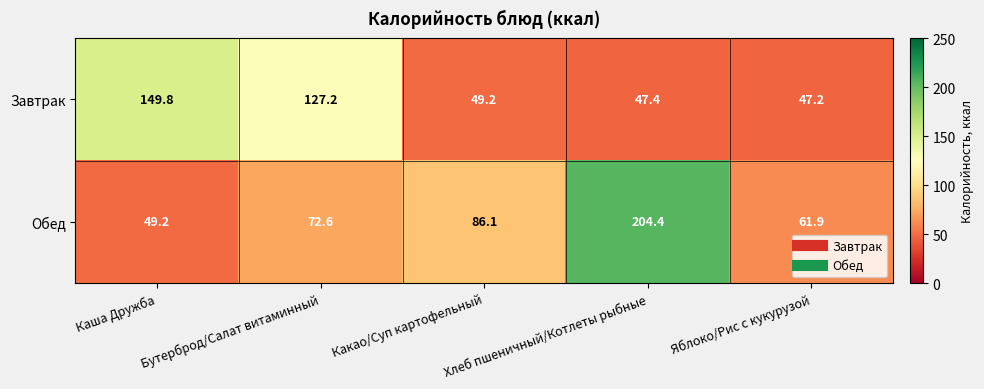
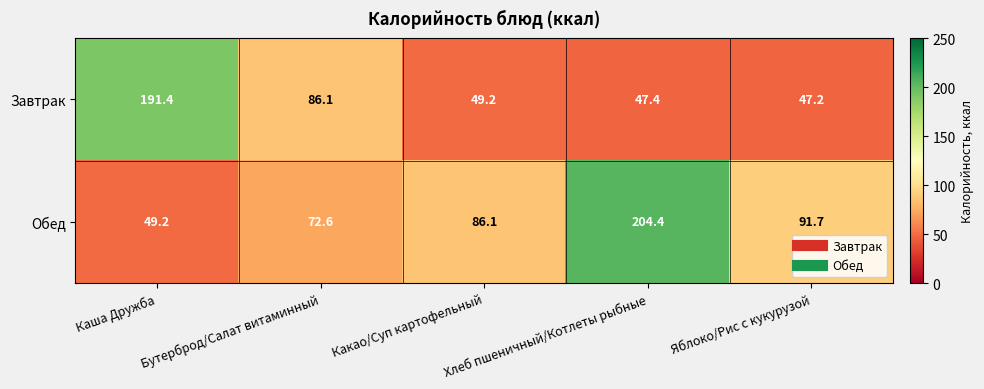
  {
    "Завтрак": {
-     "Каша Дружба": 149.8,
-     "Бутерброд/Салат витаминный": 127.2,
+     "Каша Дружба": 191.4,
+     "Бутерброд/Салат витаминный": 86.1,
      "Какао/Суп картофельный": 49.2,
      "Хлеб пшеничный/Котлеты рыбные": 47.4,
      "Яблоко/Рис с кукурузой": 47.2
    },
    "Обед": {
      "Каша Дружба": 49.2,
      "Бутерброд/Салат витаминный": 72.6,
      "Какао/Суп картофельный": 86.1,
      "Хлеб пшеничный/Котлеты рыбные": 204.4,
-     "Яблоко/Рис с кукурузой": 61.9
+     "Яблоко/Рис с кукурузой": 91.7
    }
  }
